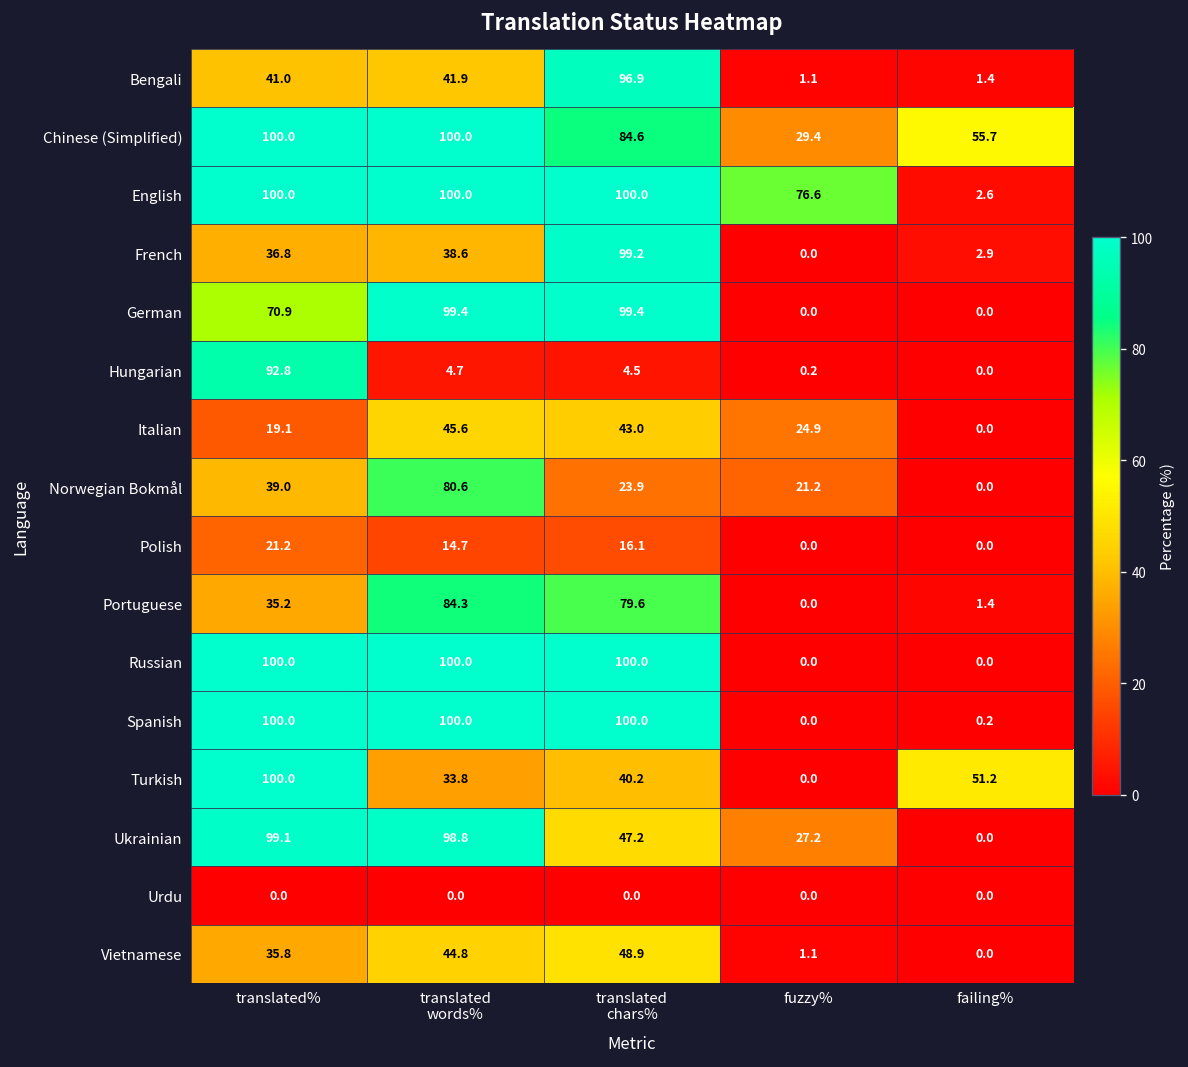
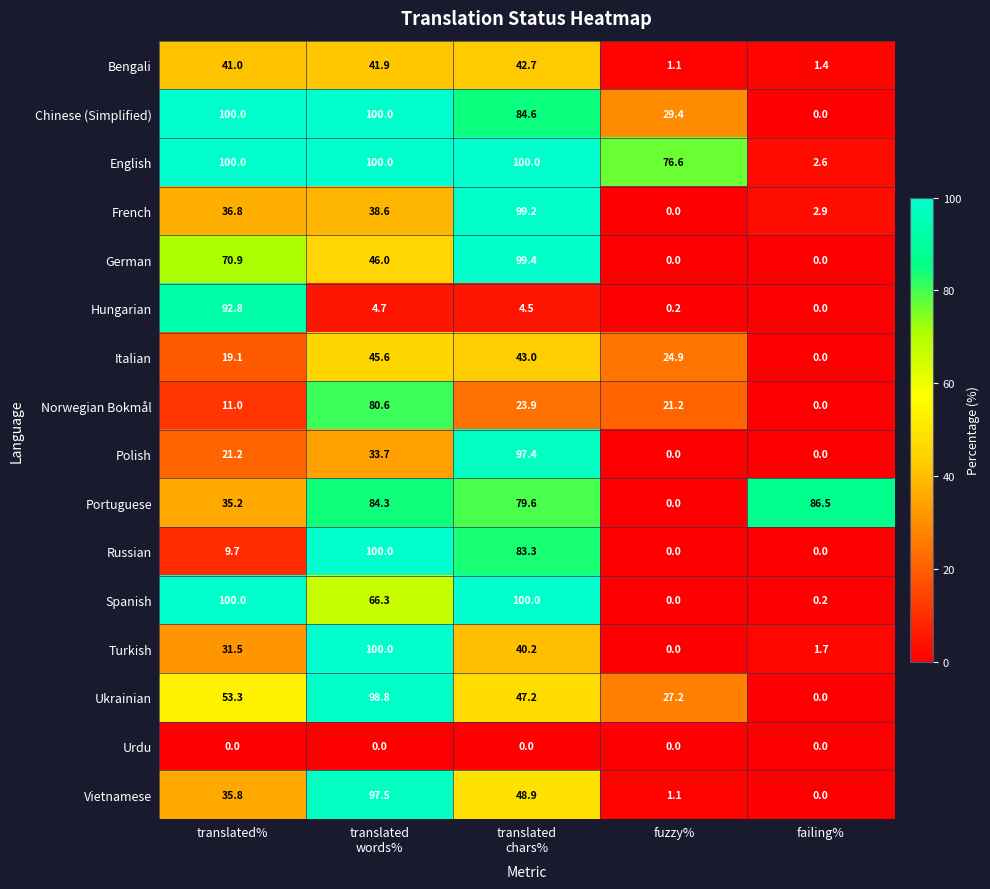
  {
    "Bengali": {
      "translated%": 41.0,
      "translated words%": 41.9,
-     "translated chars%": 96.9,
+     "translated chars%": 42.7,
      "fuzzy%": 1.1,
      "failing%": 1.4
    },
    "Chinese (Simplified)": {
      "translated%": 100.0,
      "translated words%": 100.0,
      "translated chars%": 84.6,
      "fuzzy%": 29.4,
-     "failing%": 55.7
+     "failing%": 0.0
    },
    "English": {
      "translated%": 100.0,
      "translated words%": 100.0,
      "translated chars%": 100.0,
      "fuzzy%": 76.6,
      "failing%": 2.6
    },
    "French": {
      "translated%": 36.8,
      "translated words%": 38.6,
      "translated chars%": 99.2,
      "fuzzy%": 0.0,
      "failing%": 2.9
    },
    "German": {
      "translated%": 70.9,
-     "translated words%": 99.4,
+     "translated words%": 46.0,
      "translated chars%": 99.4,
      "fuzzy%": 0.0,
      "failing%": 0.0
    },
    "Hungarian": {
      "translated%": 92.8,
      "translated words%": 4.7,
      "translated chars%": 4.5,
      "fuzzy%": 0.2,
      "failing%": 0.0
    },
    "Italian": {
      "translated%": 19.1,
      "translated words%": 45.6,
      "translated chars%": 43.0,
      "fuzzy%": 24.9,
      "failing%": 0.0
    },
    "Norwegian Bokmål": {
-     "translated%": 39.0,
+     "translated%": 11.0,
      "translated words%": 80.6,
      "translated chars%": 23.9,
      "fuzzy%": 21.2,
      "failing%": 0.0
    },
    "Polish": {
      "translated%": 21.2,
-     "translated words%": 14.7,
-     "translated chars%": 16.1,
+     "translated words%": 33.7,
+     "translated chars%": 97.4,
      "fuzzy%": 0.0,
      "failing%": 0.0
    },
    "Portuguese": {
      "translated%": 35.2,
      "translated words%": 84.3,
      "translated chars%": 79.6,
      "fuzzy%": 0.0,
-     "failing%": 1.4
+     "failing%": 86.5
    },
    "Russian": {
-     "translated%": 100.0,
+     "translated%": 9.7,
      "translated words%": 100.0,
-     "translated chars%": 100.0,
+     "translated chars%": 83.3,
      "fuzzy%": 0.0,
      "failing%": 0.0
    },
    "Spanish": {
      "translated%": 100.0,
-     "translated words%": 100.0,
+     "translated words%": 66.3,
      "translated chars%": 100.0,
      "fuzzy%": 0.0,
      "failing%": 0.2
    },
    "Turkish": {
-     "translated%": 100.0,
-     "translated words%": 33.8,
+     "translated%": 31.5,
+     "translated words%": 100.0,
      "translated chars%": 40.2,
      "fuzzy%": 0.0,
-     "failing%": 51.2
+     "failing%": 1.7
    },
    "Ukrainian": {
-     "translated%": 99.1,
+     "translated%": 53.3,
      "translated words%": 98.8,
      "translated chars%": 47.2,
      "fuzzy%": 27.2,
      "failing%": 0.0
    },
    "Urdu": {
      "translated%": 0.0,
      "translated words%": 0.0,
      "translated chars%": 0.0,
      "fuzzy%": 0.0,
      "failing%": 0.0
    },
    "Vietnamese": {
      "translated%": 35.8,
-     "translated words%": 44.8,
+     "translated words%": 97.5,
      "translated chars%": 48.9,
      "fuzzy%": 1.1,
      "failing%": 0.0
    }
  }
